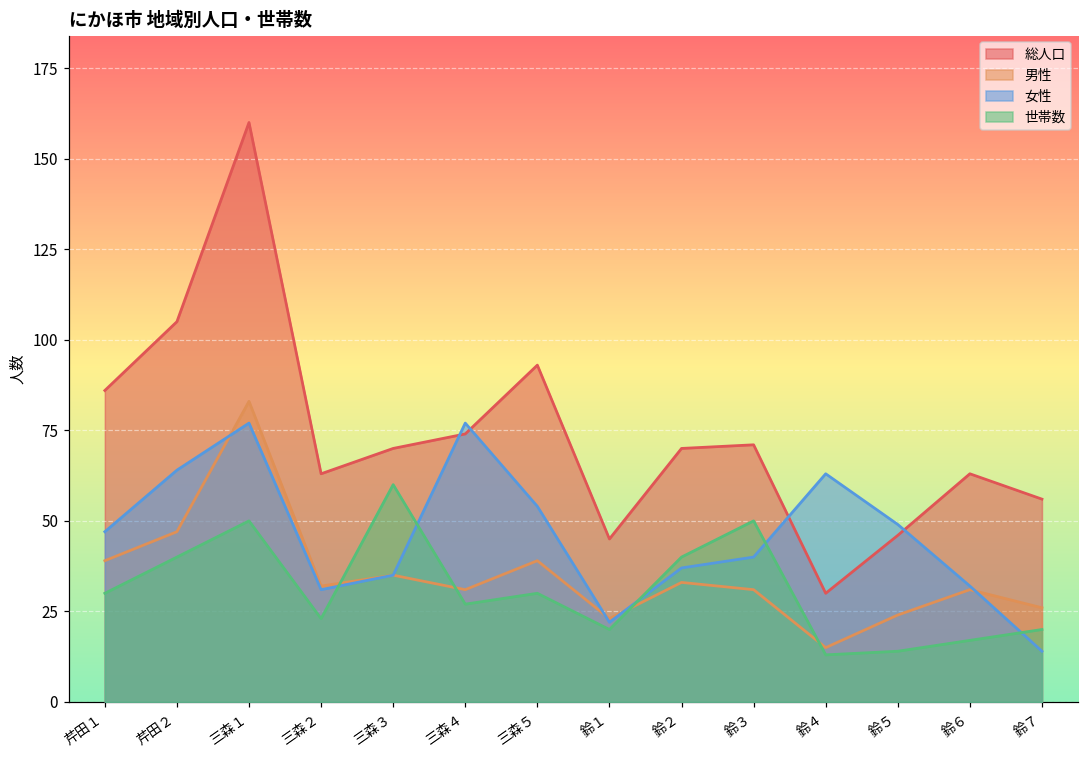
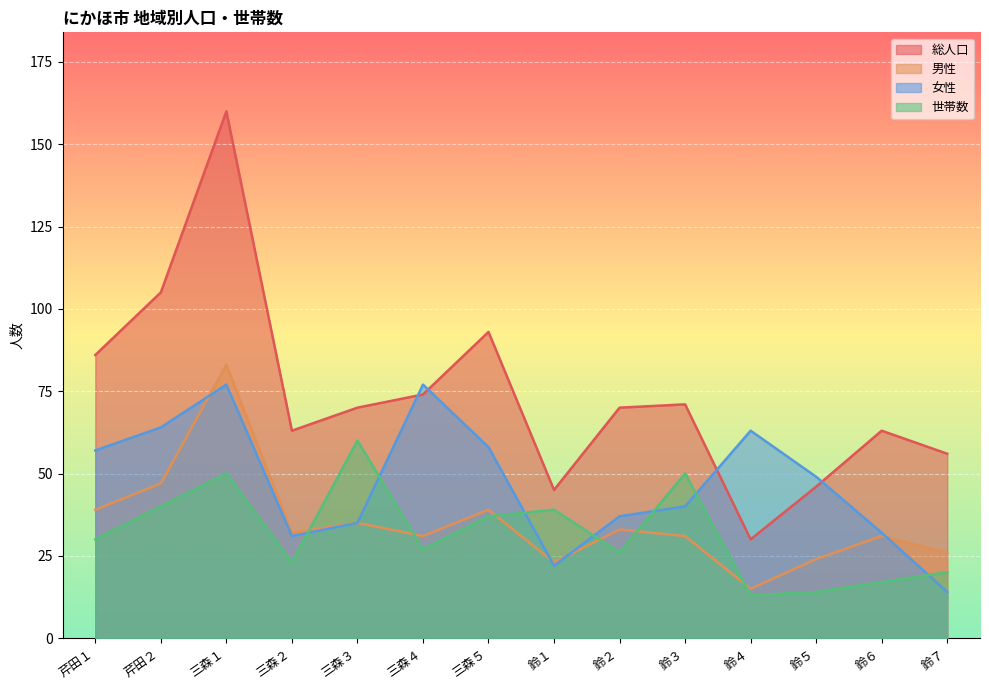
  {
    "女性": {
-     "芹田１": 47,
+     "芹田１": 57,
      "芹田２": 64,
      "三森１": 77,
      "三森２": 31,
      "三森４": 77,
-     "三森５": 54,
+     "三森５": 58,
      "鈴１": 22,
      "鈴２": 37,
      "鈴３": 40,
      "鈴４": 63,
      "鈴５": 49,
      "鈴６": 32,
      "鈴７": 14
    },
    "世帯数": {
      "芹田１": 30,
      "芹田２": 40,
      "三森１": 50,
      "三森２": 23,
      "三森３": 60,
      "三森４": 27,
-     "三森５": 30,
-     "鈴１": 20,
-     "鈴２": 40,
+     "三森５": 37,
+     "鈴１": 39,
+     "鈴２": 26,
      "鈴３": 50,
      "鈴４": 13,
      "鈴５": 14,
      "鈴６": 17,
      "鈴７": 20
    }
  }
